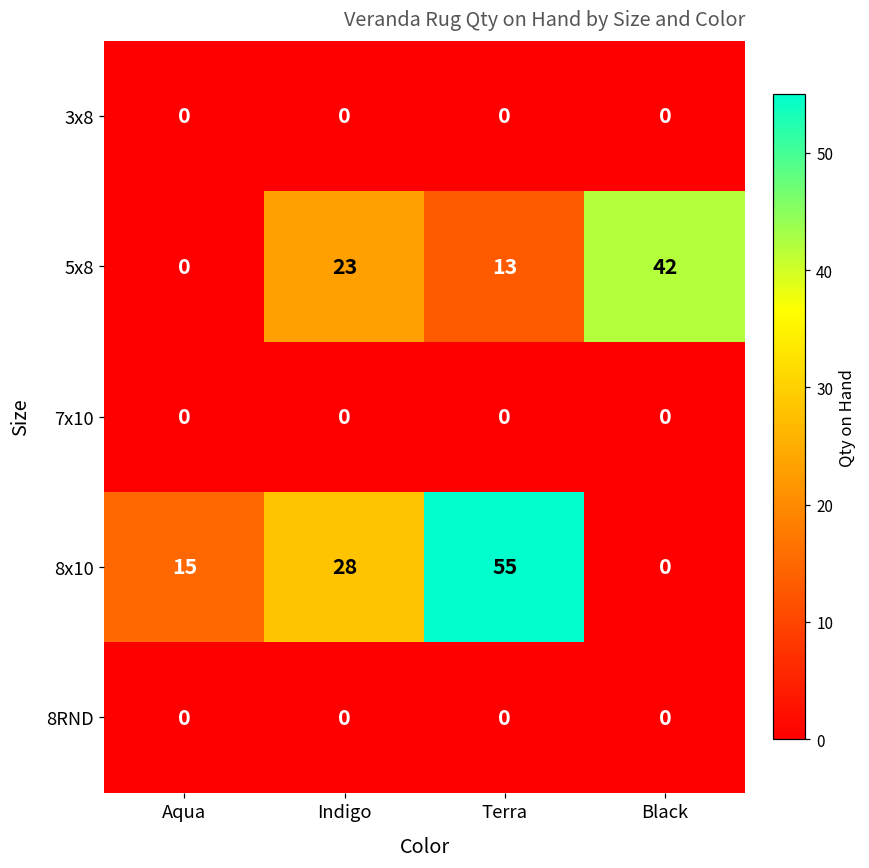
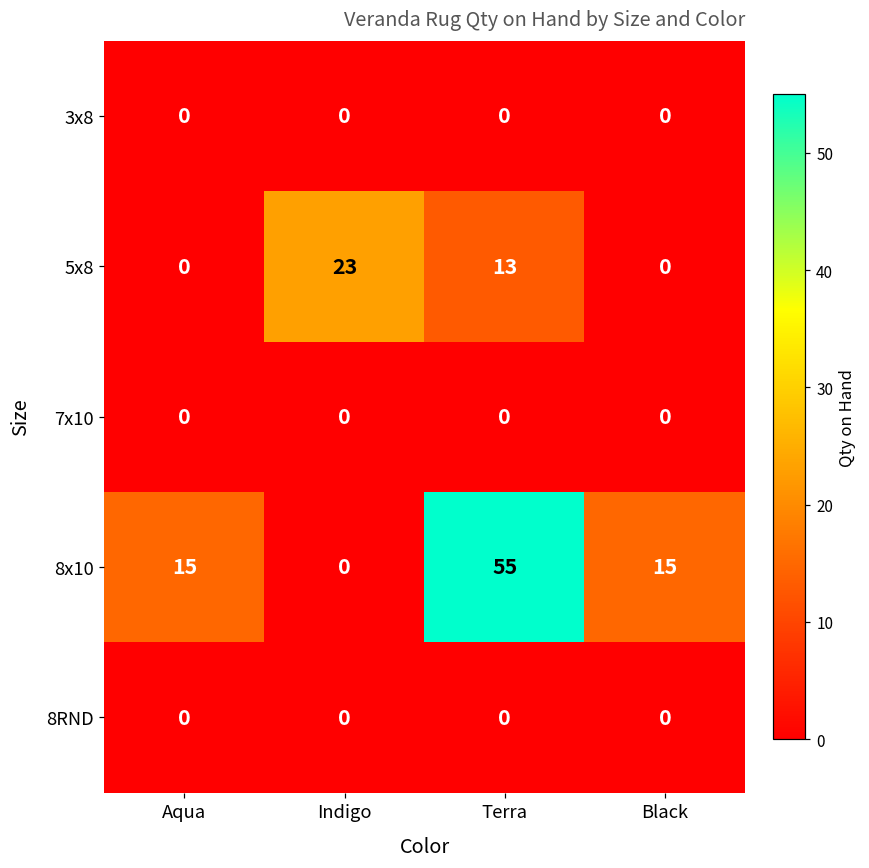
  {
    "3x8": {
      "Aqua": 0,
      "Indigo": 0,
      "Terra": 0,
      "Black": 0
    },
    "5x8": {
      "Aqua": 0,
      "Indigo": 23,
      "Terra": 13,
-     "Black": 42
+     "Black": 0
    },
    "7x10": {
      "Aqua": 0,
      "Indigo": 0,
      "Terra": 0,
      "Black": 0
    },
    "8x10": {
      "Aqua": 15,
-     "Indigo": 28,
+     "Indigo": 0,
      "Terra": 55,
-     "Black": 0
+     "Black": 15
    },
    "8RND": {
      "Aqua": 0,
      "Indigo": 0,
      "Terra": 0,
      "Black": 0
    }
  }
